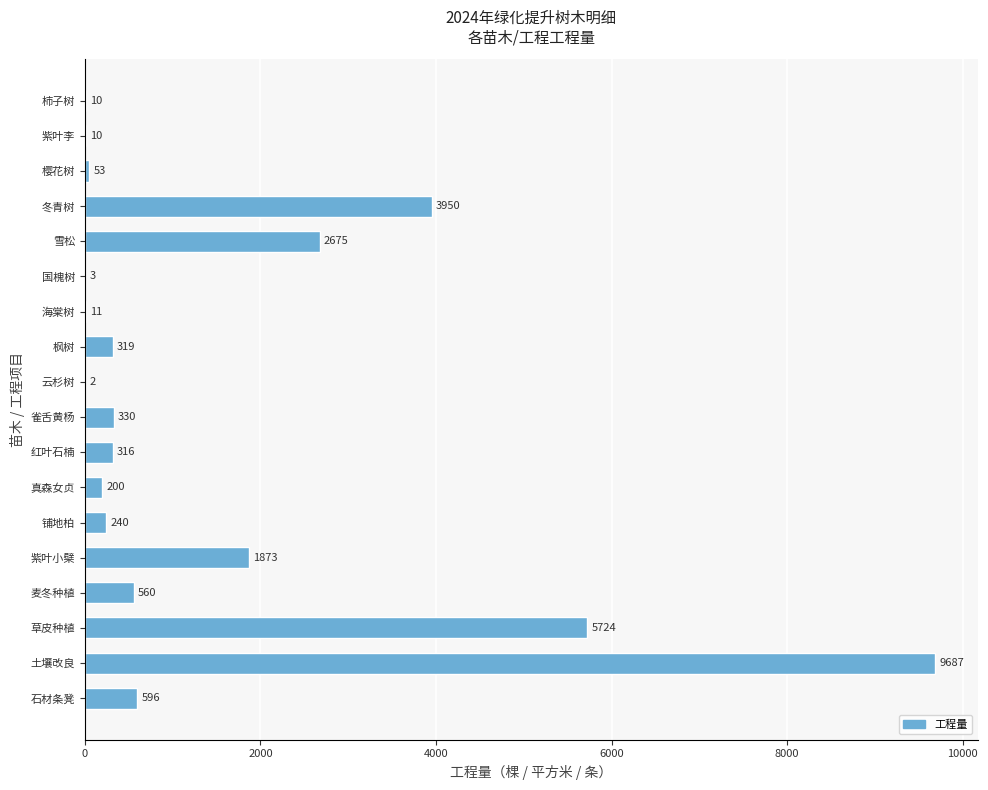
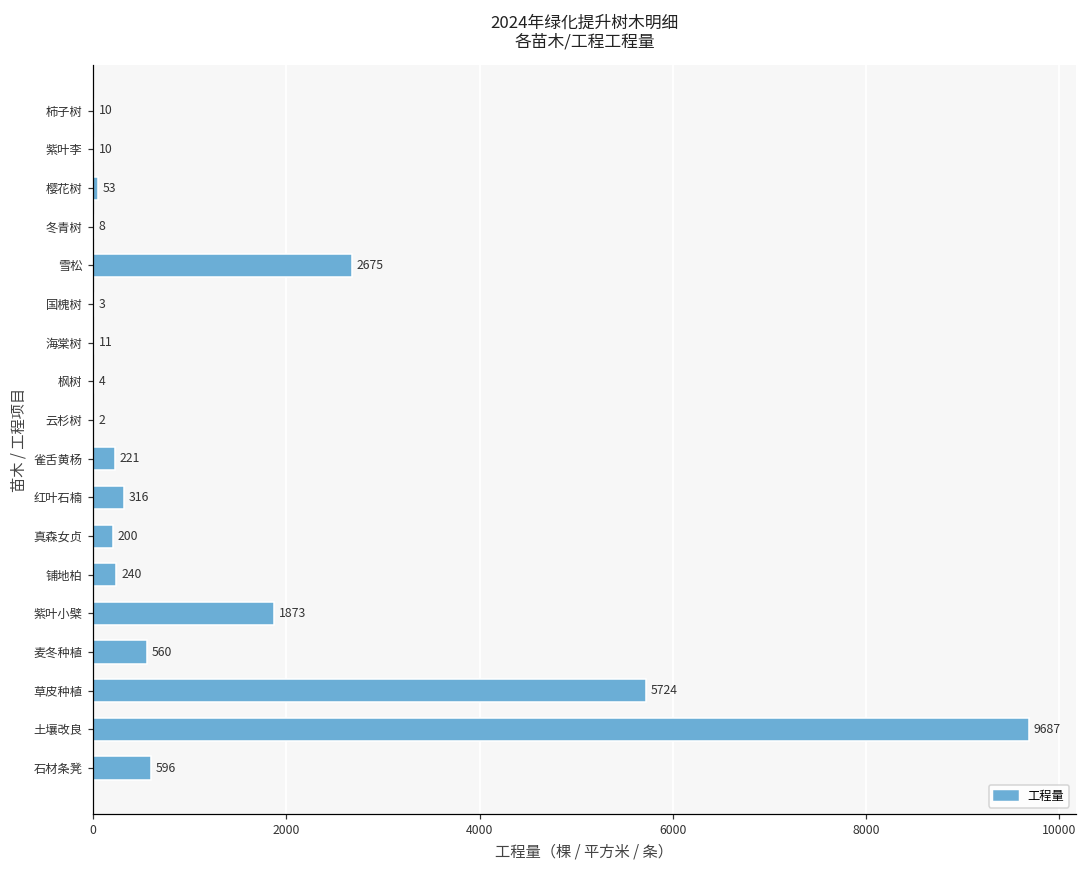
  {
    "柿子树": 10,
    "紫叶李": 10,
    "樱花树": 53,
-   "冬青树": 3950,
+   "冬青树": 8,
    "雪松": 2675,
    "国槐树": 3,
    "海棠树": 11,
-   "枫树": 319,
+   "枫树": 4,
    "云杉树": 2,
-   "雀舌黄杨": 330,
+   "雀舌黄杨": 221,
    "红叶石楠": 316,
    "真森女贞": 200,
    "铺地柏": 240,
    "紫叶小檗": 1873,
    "麦冬种植": 560,
    "草皮种植": 5724,
    "土壤改良": 9687,
    "石材条凳": 596
  }
